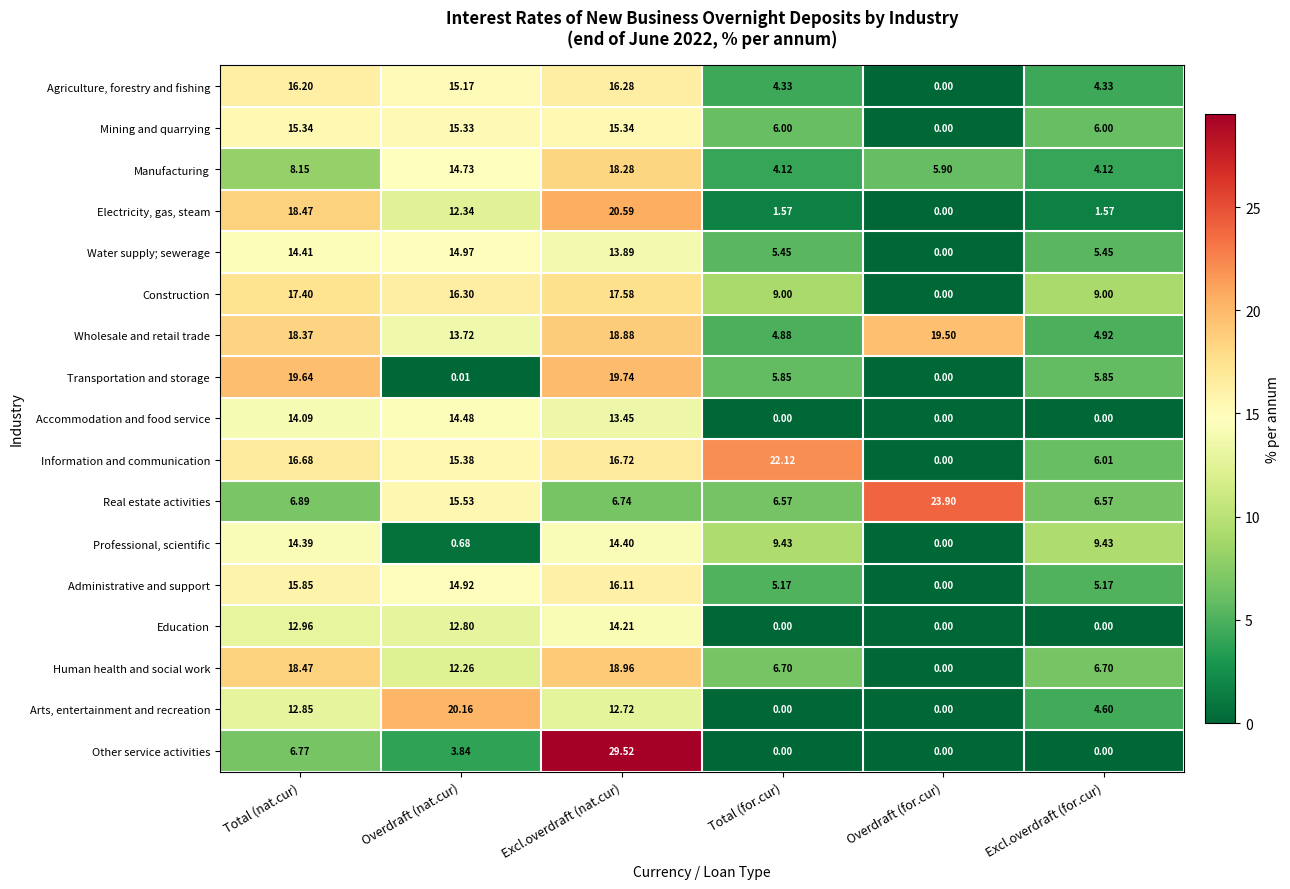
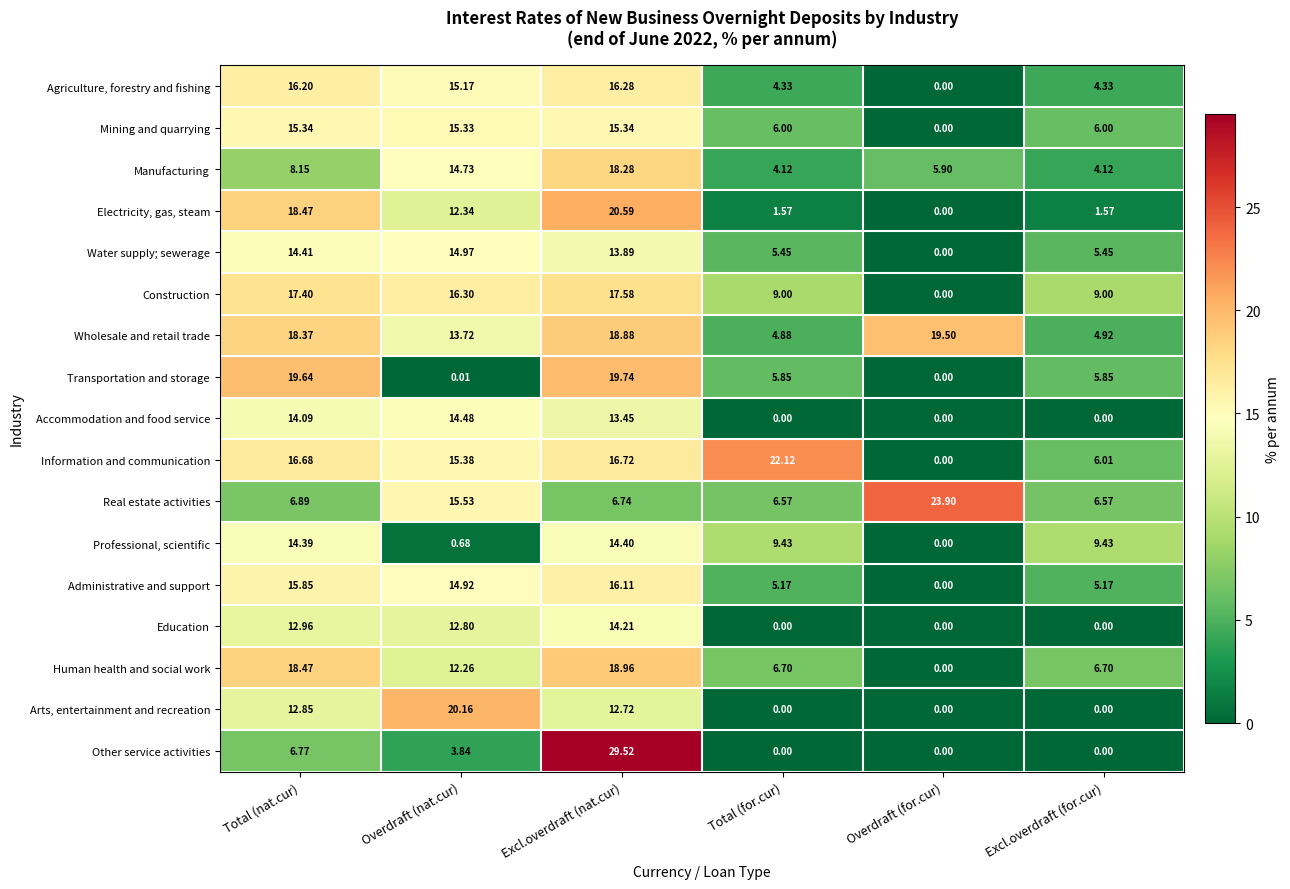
  {
    "Agriculture, forestry and fishing": {
      "Total (nat.cur)": 16.20,
      "Overdraft (nat.cur)": 15.17,
      "Excl.overdraft (nat.cur)": 16.28,
      "Total (for.cur)": 4.33,
      "Overdraft (for.cur)": 0.00,
      "Excl.overdraft (for.cur)": 4.33
    },
    "Mining and quarrying": {
      "Total (nat.cur)": 15.34,
      "Overdraft (nat.cur)": 15.33,
      "Excl.overdraft (nat.cur)": 15.34,
      "Total (for.cur)": 6.00,
      "Overdraft (for.cur)": 0.00,
      "Excl.overdraft (for.cur)": 6.00
    },
    "Manufacturing": {
      "Total (nat.cur)": 8.15,
      "Overdraft (nat.cur)": 14.73,
      "Excl.overdraft (nat.cur)": 18.28,
      "Total (for.cur)": 4.12,
      "Overdraft (for.cur)": 5.90,
      "Excl.overdraft (for.cur)": 4.12
    },
    "Electricity, gas, steam": {
      "Total (nat.cur)": 18.47,
      "Overdraft (nat.cur)": 12.34,
      "Excl.overdraft (nat.cur)": 20.59,
      "Total (for.cur)": 1.57,
      "Overdraft (for.cur)": 0.00,
      "Excl.overdraft (for.cur)": 1.57
    },
    "Water supply; sewerage": {
      "Total (nat.cur)": 14.41,
      "Overdraft (nat.cur)": 14.97,
      "Excl.overdraft (nat.cur)": 13.89,
      "Total (for.cur)": 5.45,
      "Overdraft (for.cur)": 0.00,
      "Excl.overdraft (for.cur)": 5.45
    },
    "Construction": {
      "Total (nat.cur)": 17.40,
      "Overdraft (nat.cur)": 16.30,
      "Excl.overdraft (nat.cur)": 17.58,
      "Total (for.cur)": 9.00,
      "Overdraft (for.cur)": 0.00,
      "Excl.overdraft (for.cur)": 9.00
    },
    "Wholesale and retail trade": {
      "Total (nat.cur)": 18.37,
      "Overdraft (nat.cur)": 13.72,
      "Excl.overdraft (nat.cur)": 18.88,
      "Total (for.cur)": 4.88,
      "Overdraft (for.cur)": 19.50,
      "Excl.overdraft (for.cur)": 4.92
    },
    "Transportation and storage": {
      "Total (nat.cur)": 19.64,
      "Overdraft (nat.cur)": 0.01,
      "Excl.overdraft (nat.cur)": 19.74,
      "Total (for.cur)": 5.85,
      "Overdraft (for.cur)": 0.00,
      "Excl.overdraft (for.cur)": 5.85
    },
    "Accommodation and food service": {
      "Total (nat.cur)": 14.09,
      "Overdraft (nat.cur)": 14.48,
      "Excl.overdraft (nat.cur)": 13.45,
      "Total (for.cur)": 0.00,
      "Overdraft (for.cur)": 0.00,
      "Excl.overdraft (for.cur)": 0.00
    },
    "Information and communication": {
      "Total (nat.cur)": 16.68,
      "Overdraft (nat.cur)": 15.38,
      "Excl.overdraft (nat.cur)": 16.72,
      "Total (for.cur)": 22.12,
      "Overdraft (for.cur)": 0.00,
      "Excl.overdraft (for.cur)": 6.01
    },
    "Real estate activities": {
      "Total (nat.cur)": 6.89,
      "Overdraft (nat.cur)": 15.53,
      "Excl.overdraft (nat.cur)": 6.74,
      "Total (for.cur)": 6.57,
      "Overdraft (for.cur)": 23.90,
      "Excl.overdraft (for.cur)": 6.57
    },
    "Professional, scientific": {
      "Total (nat.cur)": 14.39,
      "Overdraft (nat.cur)": 0.68,
      "Excl.overdraft (nat.cur)": 14.40,
      "Total (for.cur)": 9.43,
      "Overdraft (for.cur)": 0.00,
      "Excl.overdraft (for.cur)": 9.43
    },
    "Administrative and support": {
      "Total (nat.cur)": 15.85,
      "Overdraft (nat.cur)": 14.92,
      "Excl.overdraft (nat.cur)": 16.11,
      "Total (for.cur)": 5.17,
      "Overdraft (for.cur)": 0.00,
      "Excl.overdraft (for.cur)": 5.17
    },
    "Education": {
      "Total (nat.cur)": 12.96,
      "Overdraft (nat.cur)": 12.80,
      "Excl.overdraft (nat.cur)": 14.21,
      "Total (for.cur)": 0.00,
      "Overdraft (for.cur)": 0.00,
      "Excl.overdraft (for.cur)": 0.00
    },
    "Human health and social work": {
      "Total (nat.cur)": 18.47,
      "Overdraft (nat.cur)": 12.26,
      "Excl.overdraft (nat.cur)": 18.96,
      "Total (for.cur)": 6.70,
      "Overdraft (for.cur)": 0.00,
      "Excl.overdraft (for.cur)": 6.70
    },
    "Arts, entertainment and recreation": {
      "Total (nat.cur)": 12.85,
      "Overdraft (nat.cur)": 20.16,
      "Excl.overdraft (nat.cur)": 12.72,
      "Total (for.cur)": 0.00,
      "Overdraft (for.cur)": 0.00,
-     "Excl.overdraft (for.cur)": 4.60
+     "Excl.overdraft (for.cur)": 0.00
    },
    "Other service activities": {
      "Total (nat.cur)": 6.77,
      "Overdraft (nat.cur)": 3.84,
      "Excl.overdraft (nat.cur)": 29.52,
      "Total (for.cur)": 0.00,
      "Overdraft (for.cur)": 0.00,
      "Excl.overdraft (for.cur)": 0.00
    }
  }
